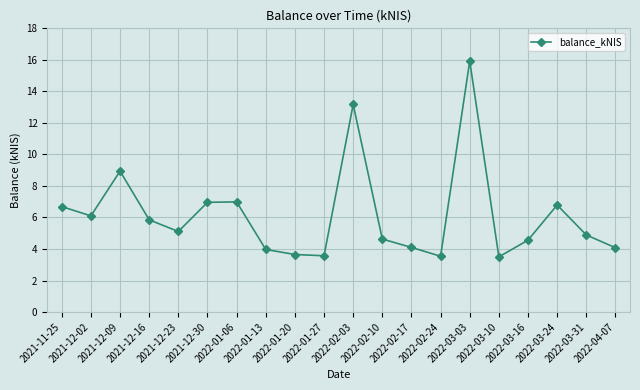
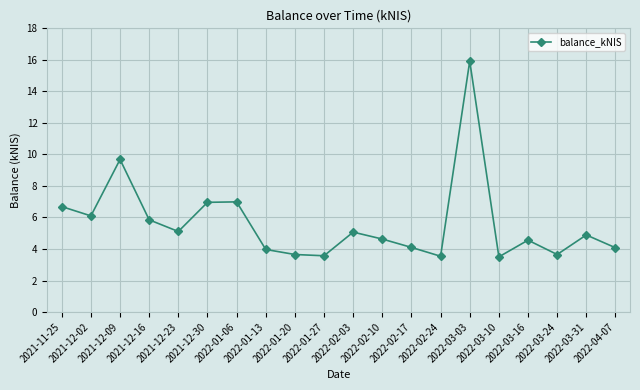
  {
    "2021-11-25": 6.7,
    "2021-12-02": 6.1,
-   "2021-12-09": 8.9,
+   "2021-12-09": 9.7,
    "2021-12-16": 5.9,
    "2021-12-23": 5.1,
    "2021-12-30": 7.0,
    "2022-01-06": 7.0,
    "2022-01-13": 4.0,
    "2022-01-20": 3.7,
    "2022-01-27": 3.6,
-   "2022-02-03": 13.2,
+   "2022-02-03": 5.1,
    "2022-02-10": 4.6,
    "2022-02-17": 4.1,
    "2022-02-24": 3.5,
    "2022-03-03": 15.9,
    "2022-03-10": 3.5,
    "2022-03-16": 4.6,
-   "2022-03-24": 6.8,
+   "2022-03-24": 3.7,
    "2022-03-31": 4.9,
    "2022-04-07": 4.1
  }
